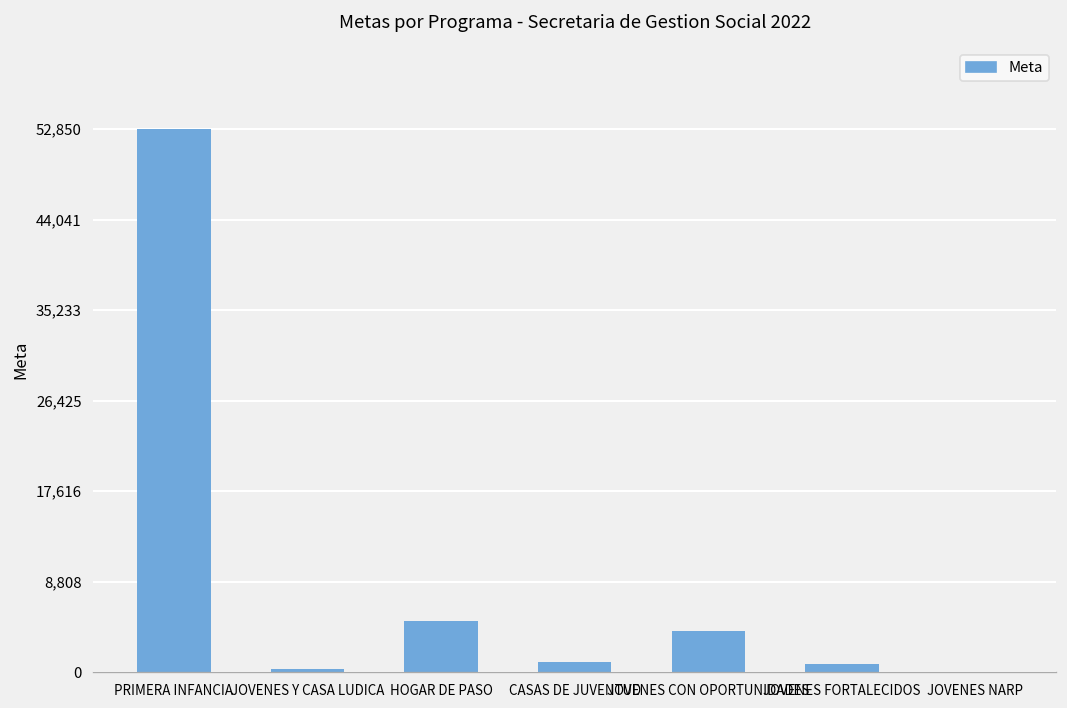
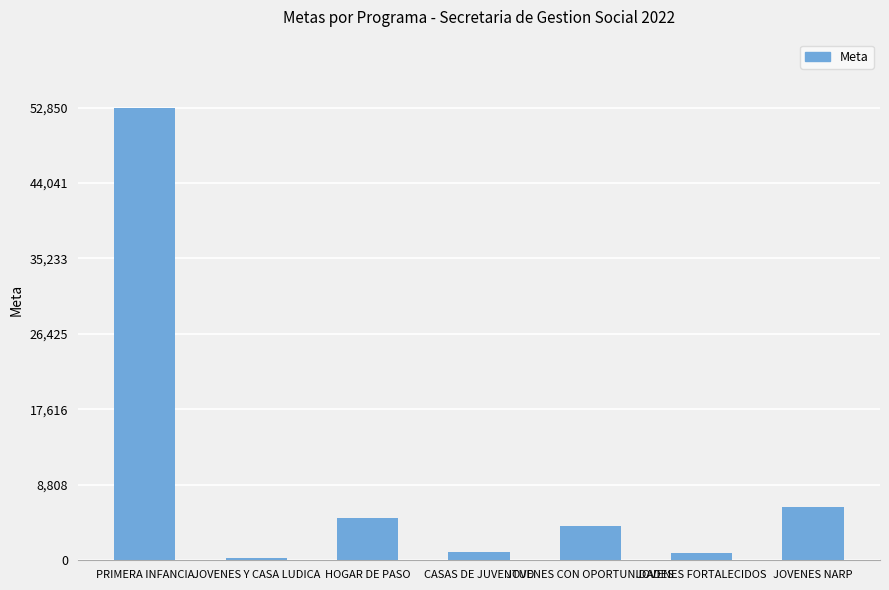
  {
    "PRIMERA INFANCIA": "53,000",
    "JOVENES Y CASA LUDICA": "0",
    "HOGAR DE PASO": "5,000",
-   "JOVENES NARP": "0"
+   "JOVENES NARP": "6,000"
  }
